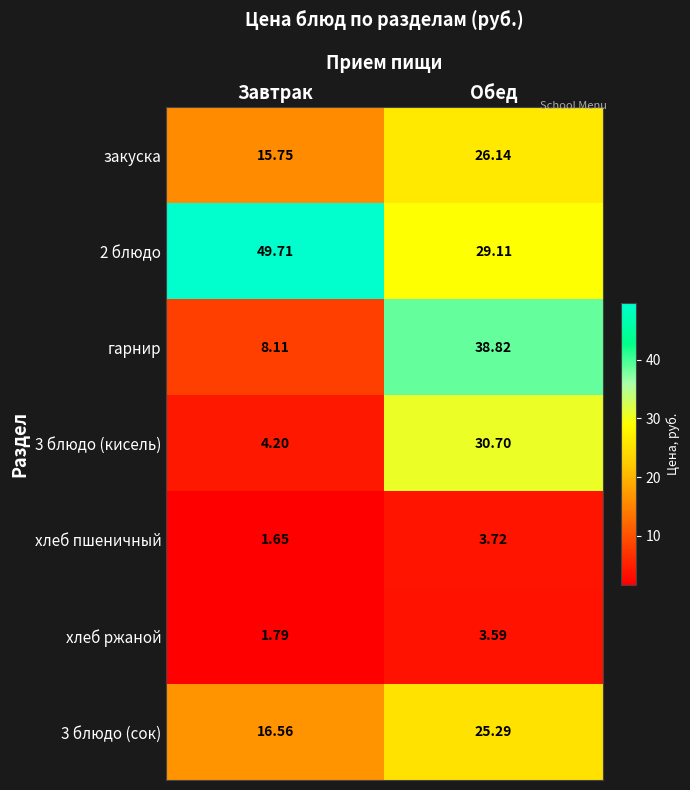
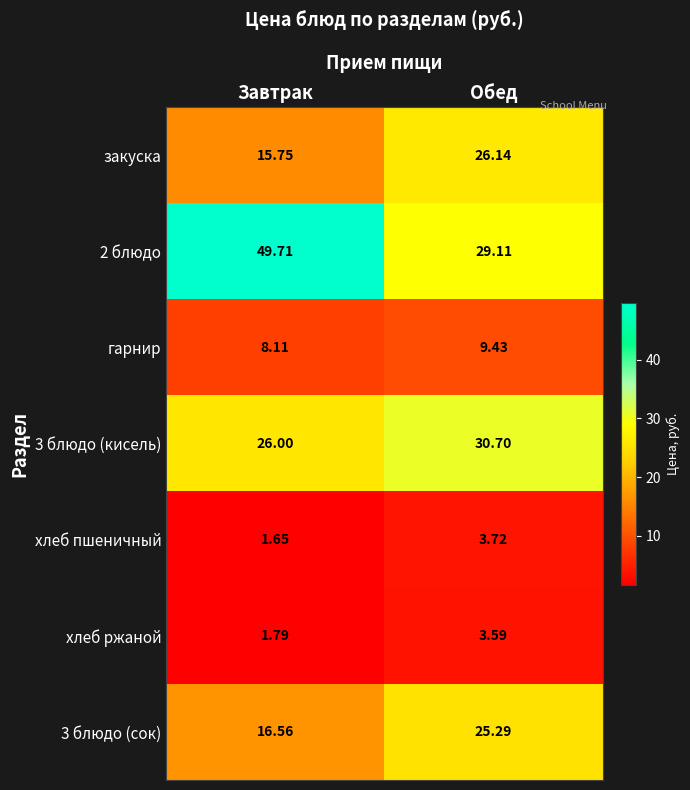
  {
    "закуска": {
      "Завтрак": 15.75,
      "Обед": 26.14
    },
    "2 блюдо": {
      "Завтрак": 49.71,
      "Обед": 29.11
    },
    "гарнир": {
      "Завтрак": 8.11,
-     "Обед": 38.82
+     "Обед": 9.43
    },
    "3 блюдо (кисель)": {
-     "Завтрак": 4.20,
+     "Завтрак": 26.00,
      "Обед": 30.70
    },
    "хлеб пшеничный": {
      "Завтрак": 1.65,
      "Обед": 3.72
    },
    "хлеб ржаной": {
      "Завтрак": 1.79,
      "Обед": 3.59
    },
    "3 блюдо (сок)": {
      "Завтрак": 16.56,
      "Обед": 25.29
    }
  }
